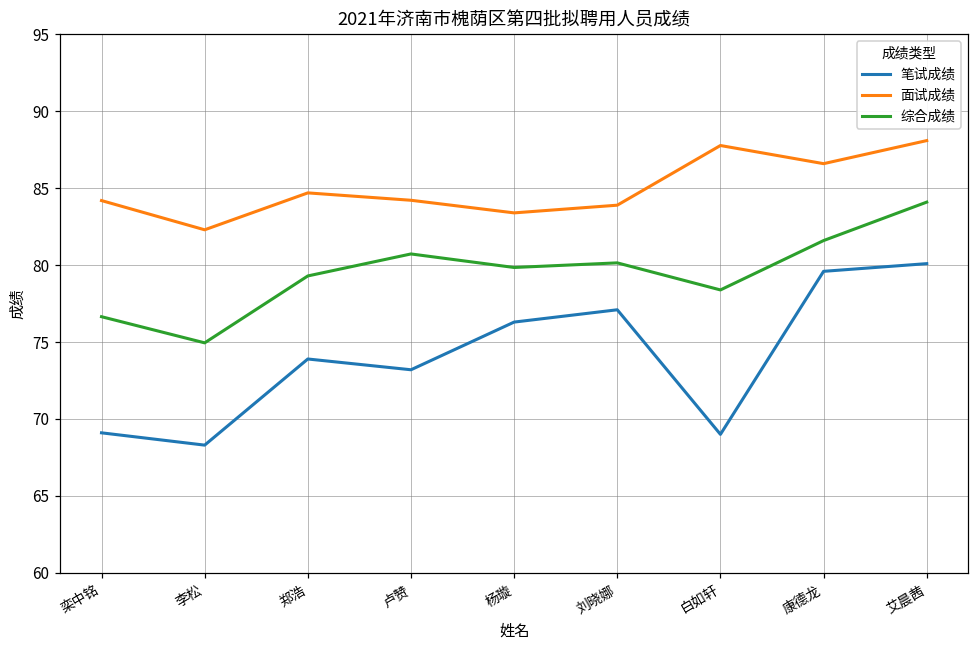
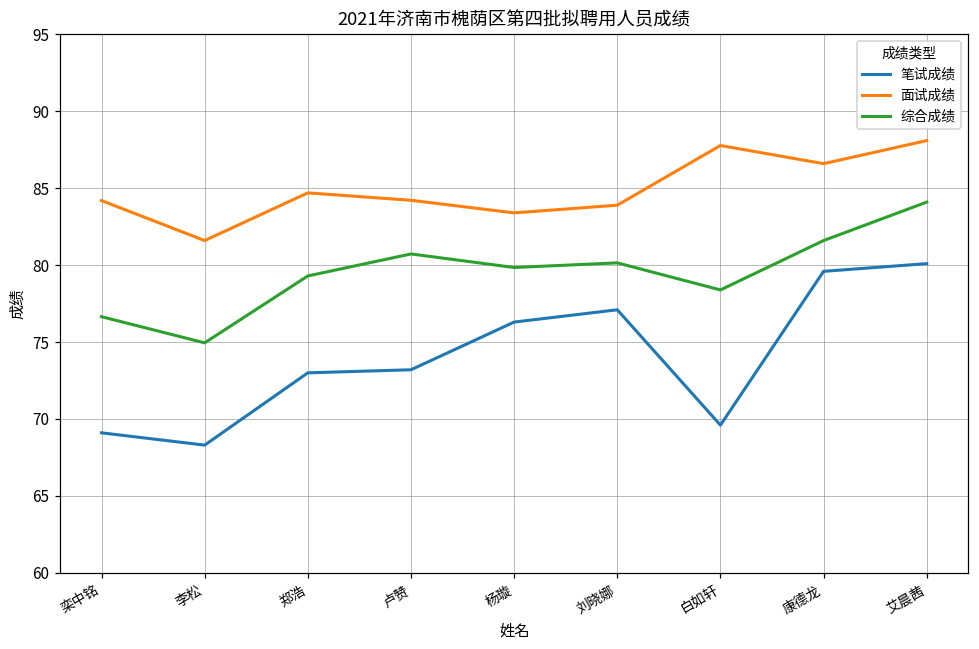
  {
    "笔试成绩": {
      "栾中铭": 69.1,
      "李松": 68.3,
-     "郑浩": 73.9,
+     "郑浩": 73.0,
      "卢赞": 73.2,
      "杨璇": 76.3,
      "刘晓娜": 77.1,
-     "白如轩": 69.0,
+     "白如轩": 69.6,
      "康德龙": 79.6,
      "艾晨茜": 80.1
    },
    "面试成绩": {
      "栾中铭": 84.2,
-     "李松": 82.3,
+     "李松": 81.6,
      "郑浩": 84.7,
      "卢赞": 84.2,
      "杨璇": 83.4,
      "刘晓娜": 83.9,
      "白如轩": 87.8,
      "康德龙": 86.6,
      "艾晨茜": 88.1
    },
    "综合成绩": {
      "栾中铭": 76.7,
      "李松": 75.0,
      "郑浩": 79.3,
      "卢赞": 80.7,
      "杨璇": 79.9,
      "刘晓娜": 80.2,
      "白如轩": 78.4,
      "康德龙": 81.6,
      "艾晨茜": 84.1
    }
  }
